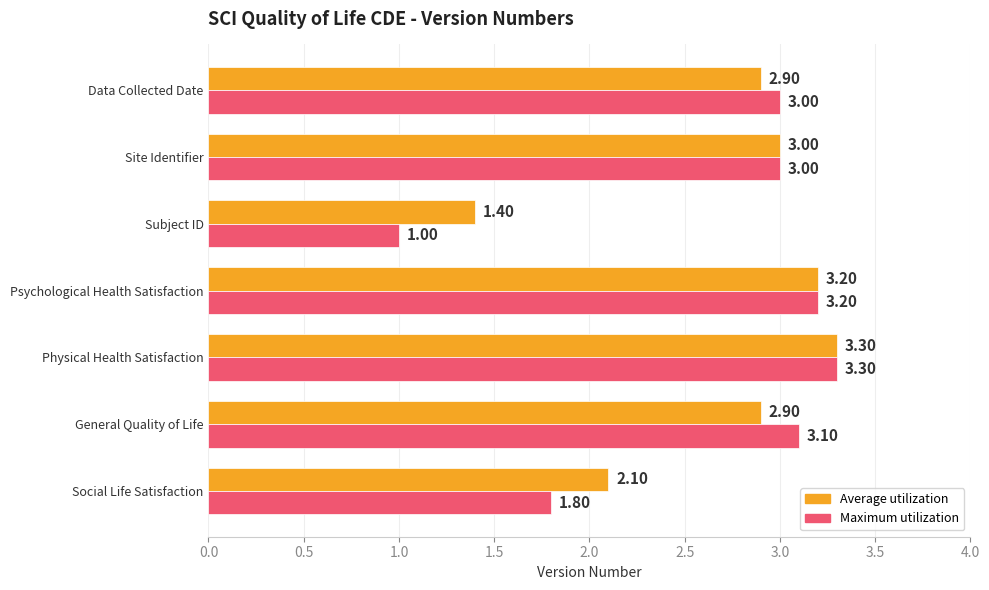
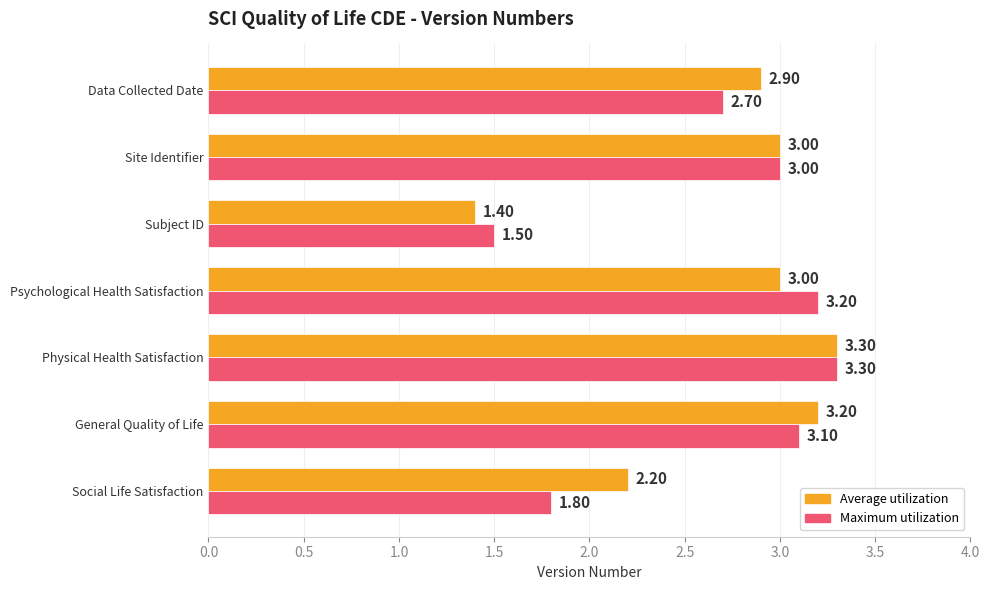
  {
    "Average utilization": {
      "Data Collected Date": 2.90,
      "Site Identifier": 3.00,
      "Subject ID": 1.40,
-     "Psychological Health Satisfaction": 3.20,
+     "Psychological Health Satisfaction": 3.00,
      "Physical Health Satisfaction": 3.30,
-     "General Quality of Life": 2.90,
-     "Social Life Satisfaction": 2.10
+     "General Quality of Life": 3.20,
+     "Social Life Satisfaction": 2.20
    },
    "Maximum utilization": {
-     "Data Collected Date": 3.00,
+     "Data Collected Date": 2.70,
      "Site Identifier": 3.00,
-     "Subject ID": 1.00,
+     "Subject ID": 1.50,
      "Psychological Health Satisfaction": 3.20,
      "Physical Health Satisfaction": 3.30,
      "General Quality of Life": 3.10,
      "Social Life Satisfaction": 1.80
    }
  }
